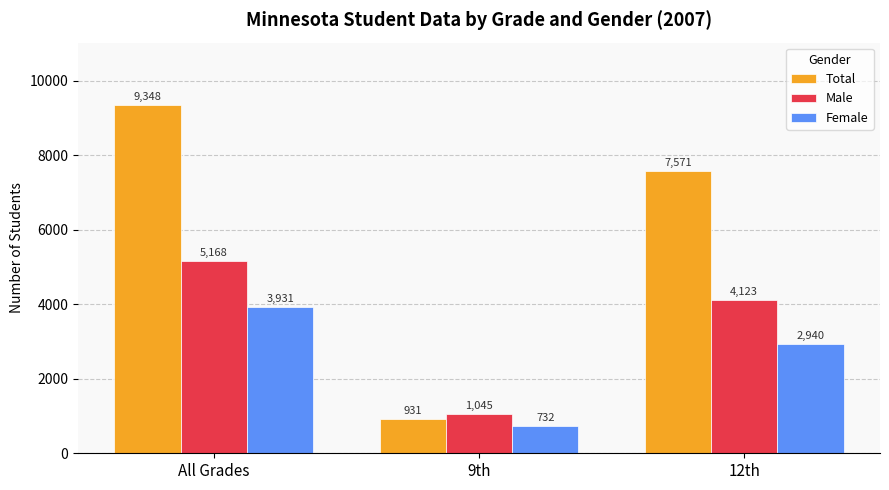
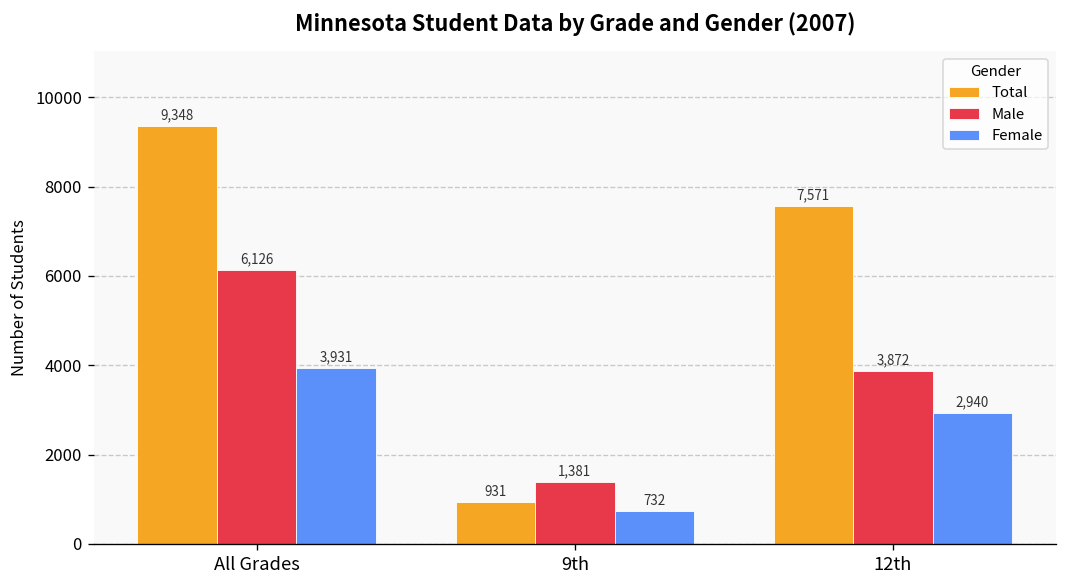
  {
    "Total": {
      "All Grades": "9,348",
      "9th": "931",
      "12th": "7,571"
    },
    "Male": {
-     "All Grades": "5,168",
-     "9th": "1,045",
-     "12th": "4,123"
+     "All Grades": "6,126",
+     "9th": "1,381",
+     "12th": "3,872"
    },
    "Female": {
      "All Grades": "3,931",
      "9th": "732",
      "12th": "2,940"
    }
  }
